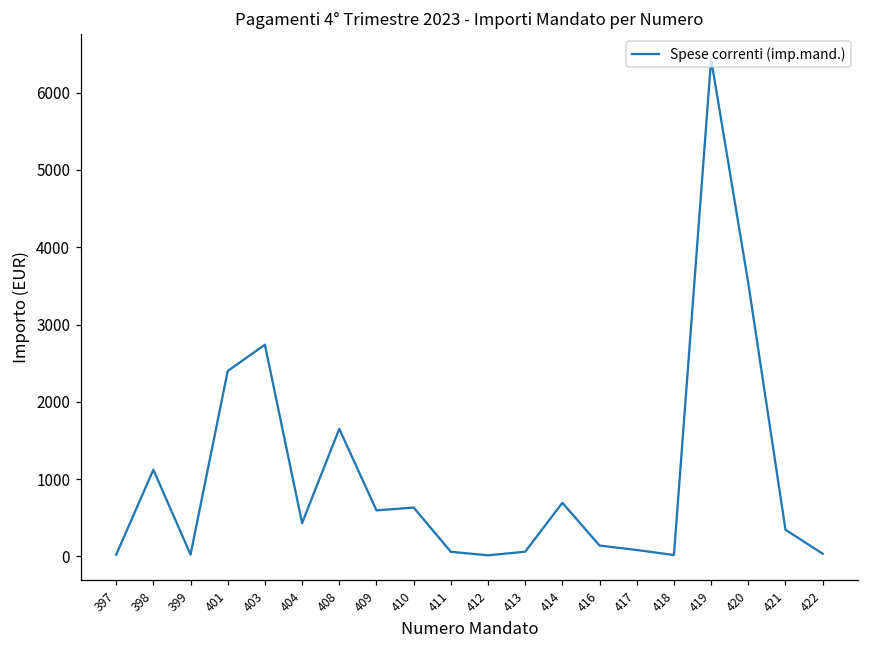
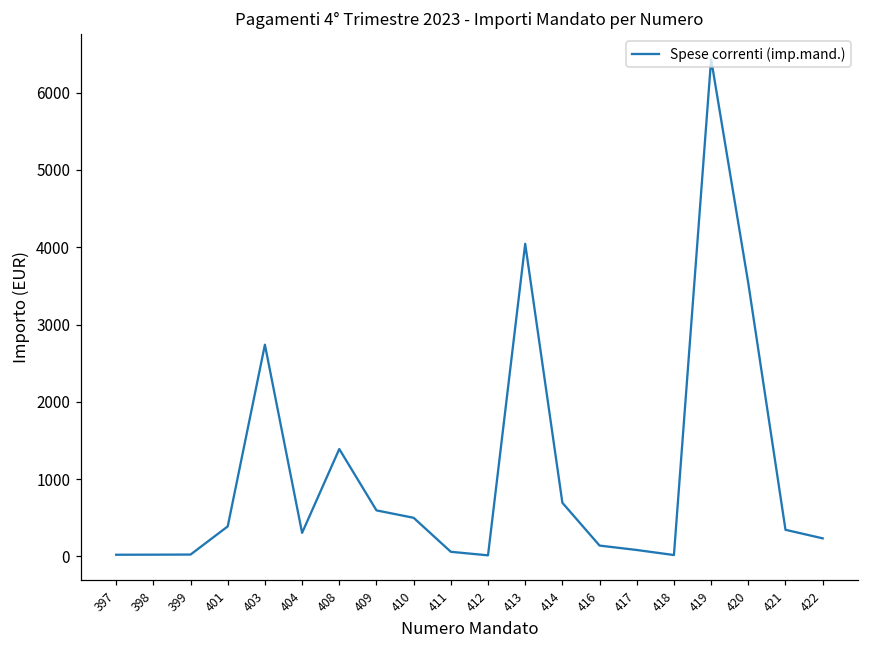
  {
    "397": 0,
-   "398": 1100,
+   "398": 0,
    "399": 0,
-   "401": 2400,
+   "401": 400,
    "403": 2700,
-   "404": 400,
-   "408": 1700,
+   "404": 300,
+   "408": 1400,
    "409": 600,
-   "410": 600,
+   "410": 500,
    "411": 100,
    "412": 0,
-   "413": 100,
+   "413": 4000,
    "414": 700,
    "416": 100,
    "417": 100,
    "418": 0,
    "420": 3500,
    "421": 300,
-   "422": 0
+   "422": 200
  }
